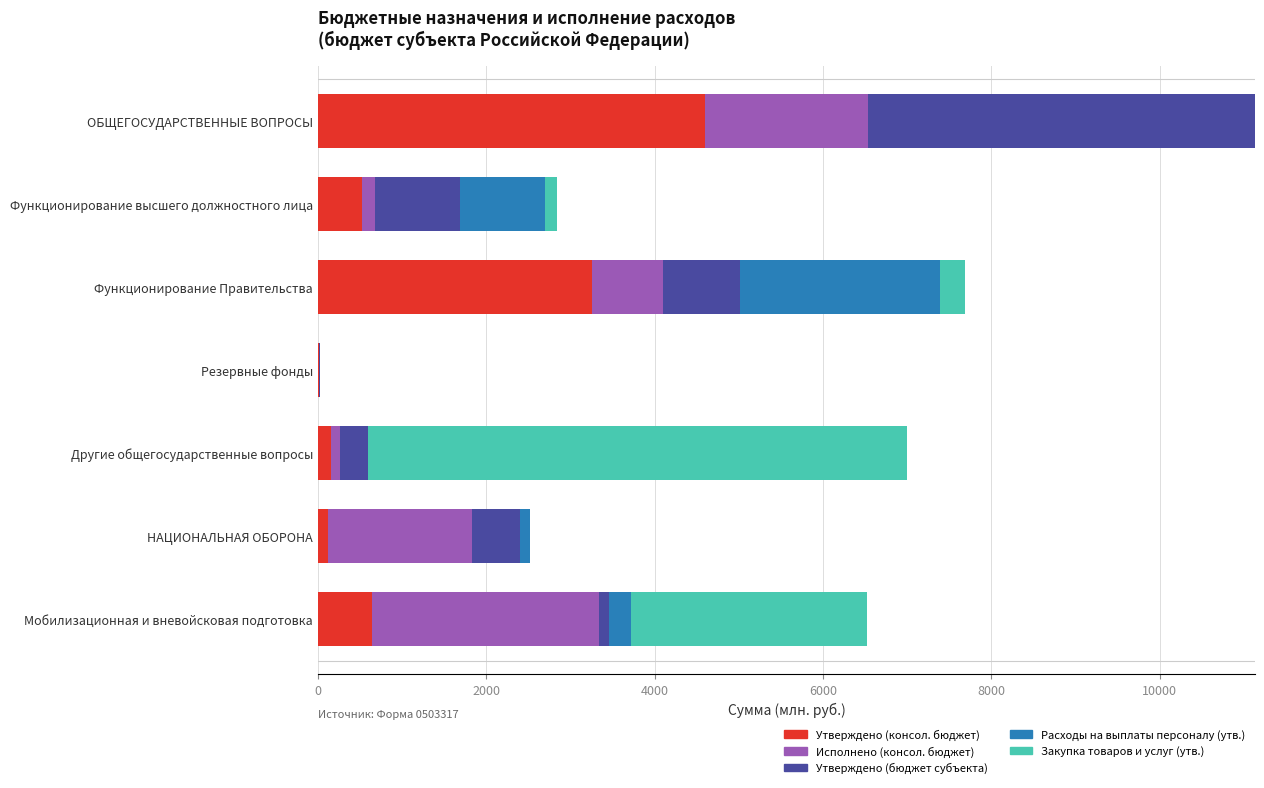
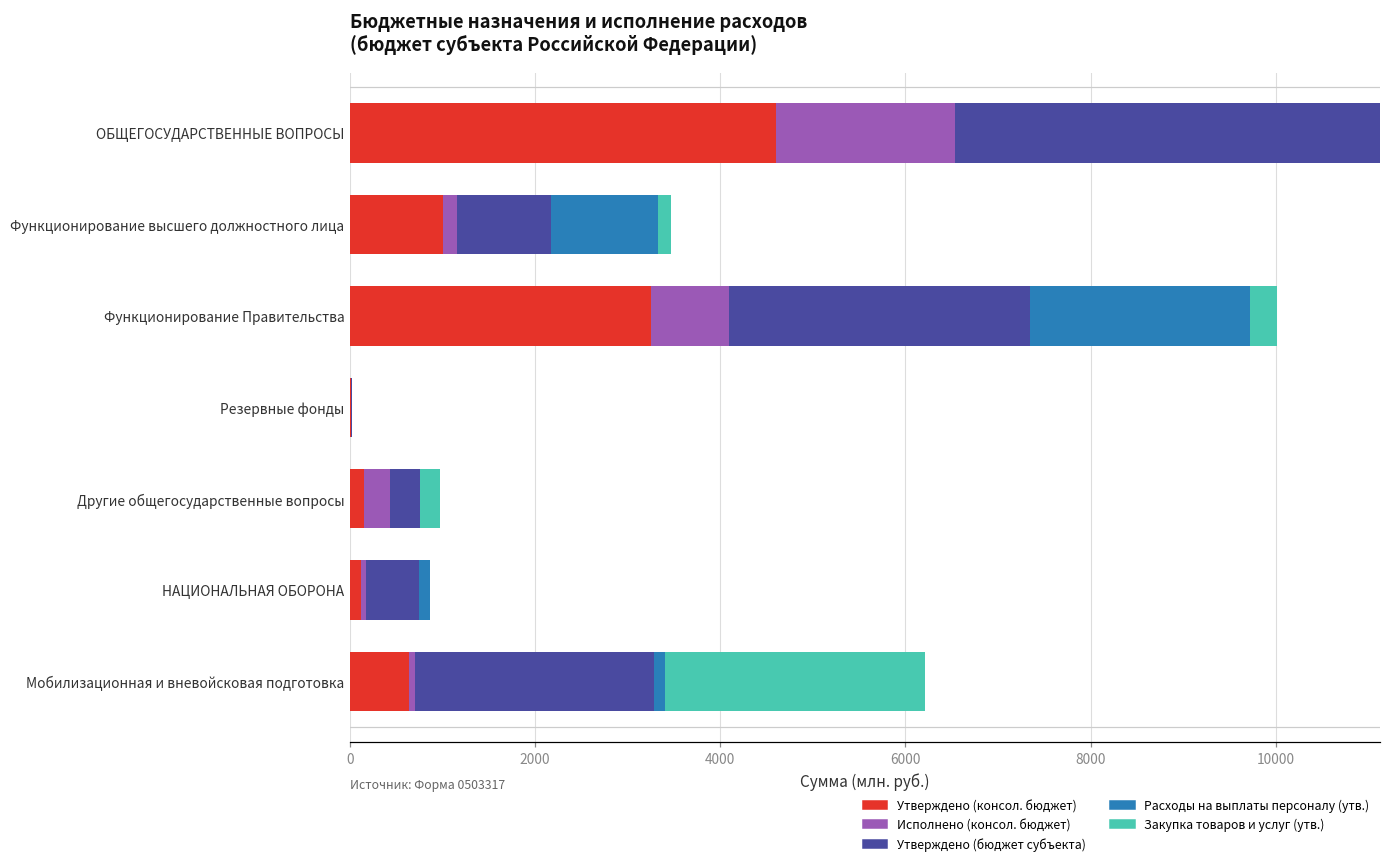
  {
    "Утверждено (консол. бюджет)": {
      "ОБЩЕГОСУДАРСТВЕННЫЕ ВОПРОСЫ": 4600,
-     "Функционирование высшего должностного лица": 500,
+     "Функционирование высшего должностного лица": 1000,
      "Функционирование Правительства": 3300,
      "Другие общегосударственные вопросы": 200,
      "НАЦИОНАЛЬНАЯ ОБОРОНА": 100,
      "Мобилизационная и вневойсковая подготовка": 600
    },
    "Исполнено (консол. бюджет)": {
      "ОБЩЕГОСУДАРСТВЕННЫЕ ВОПРОСЫ": 1900,
      "Функционирование высшего должностного лица": 100,
      "Функционирование Правительства": 800,
      "Резервные фонды": 0,
-     "Другие общегосударственные вопросы": 100,
-     "НАЦИОНАЛЬНАЯ ОБОРОНА": 1700,
-     "Мобилизационная и вневойсковая подготовка": 2700
+     "Другие общегосударственные вопросы": 300,
+     "НАЦИОНАЛЬНАЯ ОБОРОНА": 100,
+     "Мобилизационная и вневойсковая подготовка": 100
    },
    "Утверждено (бюджет субъекта)": {
      "ОБЩЕГОСУДАРСТВЕННЫЕ ВОПРОСЫ": 4600,
      "Функционирование высшего должностного лица": 1000,
-     "Функционирование Правительства": 900,
+     "Функционирование Правительства": 3300,
      "Другие общегосударственные вопросы": 300,
      "НАЦИОНАЛЬНАЯ ОБОРОНА": 600,
-     "Мобилизационная и вневойсковая подготовка": 100
+     "Мобилизационная и вневойсковая подготовка": 2600
    },
    "Расходы на выплаты персоналу (утв.)": {
      "ОБЩЕГОСУДАРСТВЕННЫЕ ВОПРОСЫ": 0,
-     "Функционирование высшего должностного лица": 1000,
+     "Функционирование высшего должностного лица": 1200,
      "Функционирование Правительства": 2400,
      "Резервные фонды": 0,
      "Другие общегосударственные вопросы": 0,
      "НАЦИОНАЛЬНАЯ ОБОРОНА": 100,
-     "Мобилизационная и вневойсковая подготовка": 300
+     "Мобилизационная и вневойсковая подготовка": 100
    },
    "Закупка товаров и услуг (утв.)": {
      "ОБЩЕГОСУДАРСТВЕННЫЕ ВОПРОСЫ": 0,
      "Функционирование высшего должностного лица": 100,
      "Функционирование Правительства": 300,
      "Резервные фонды": 0,
-     "Другие общегосударственные вопросы": 6400,
+     "Другие общегосударственные вопросы": 200,
      "Мобилизационная и вневойсковая подготовка": 2800
    }
  }
